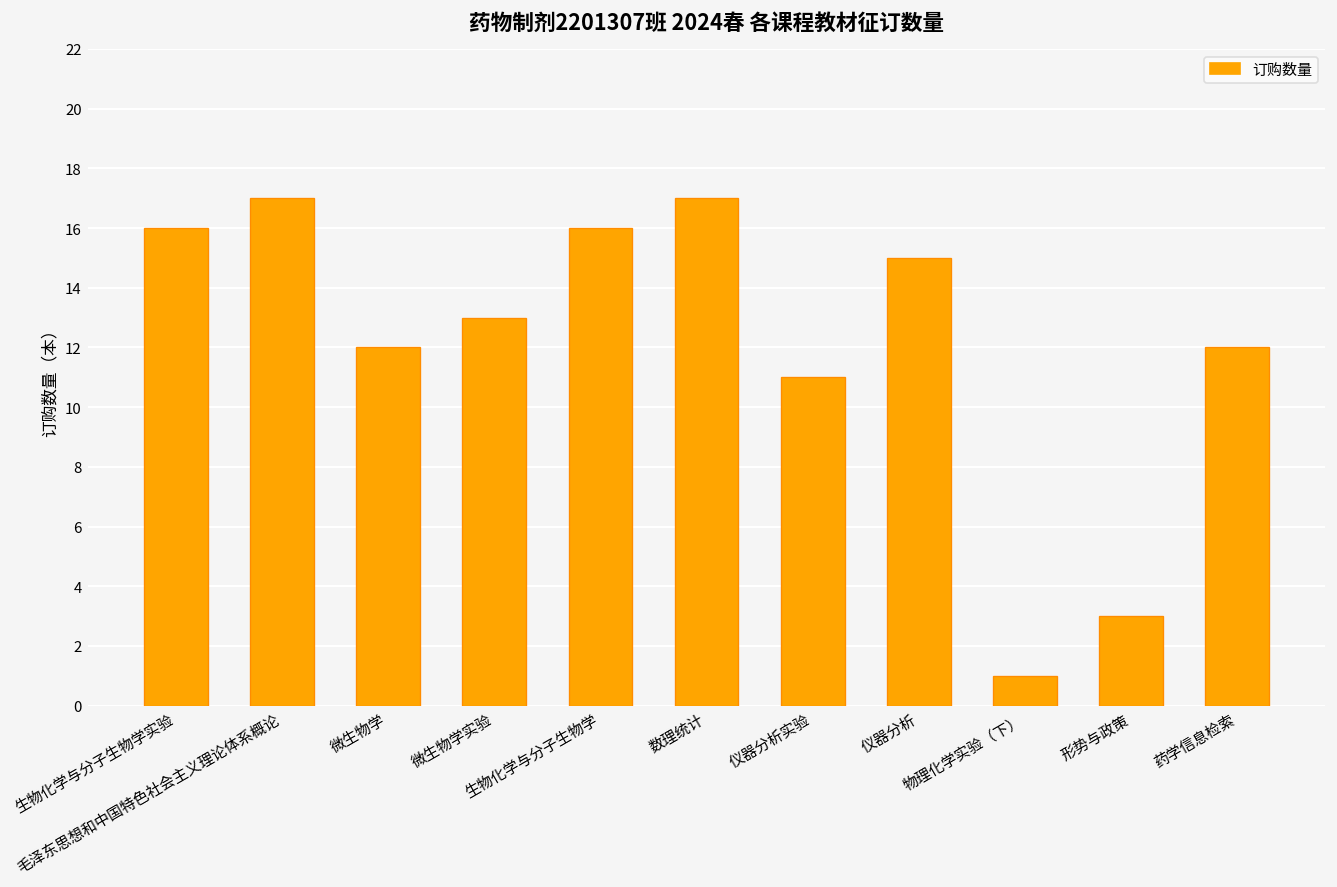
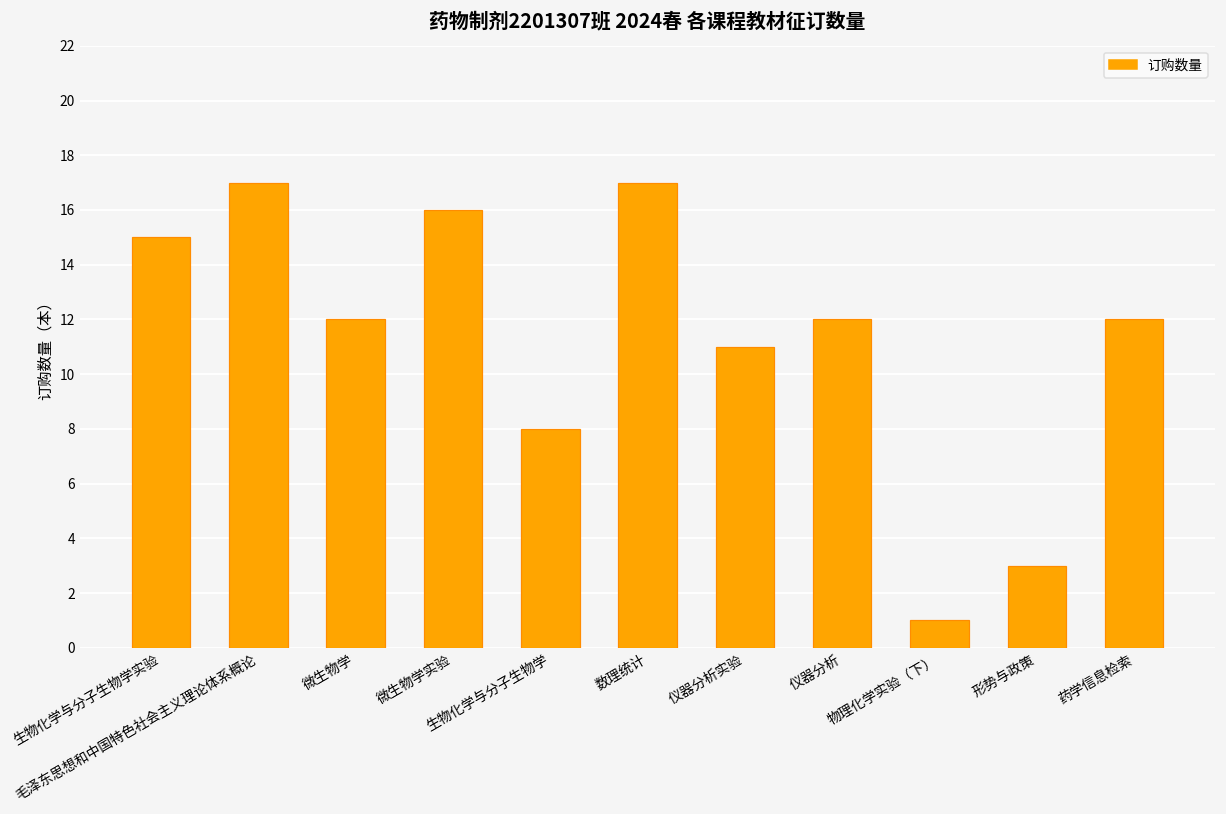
  {
-   "生物化学与分子生物学实验": 16,
+   "生物化学与分子生物学实验": 15,
    "毛泽东思想和中国特色社会主义理论体系概论": 17,
    "微生物学": 12,
-   "微生物学实验": 13,
-   "生物化学与分子生物学": 16,
+   "微生物学实验": 16,
+   "生物化学与分子生物学": 8,
    "数理统计": 17,
    "仪器分析实验": 11,
-   "仪器分析": 15,
+   "仪器分析": 12,
    "物理化学实验（下）": 1,
    "形势与政策": 3,
    "药学信息检索": 12
  }
